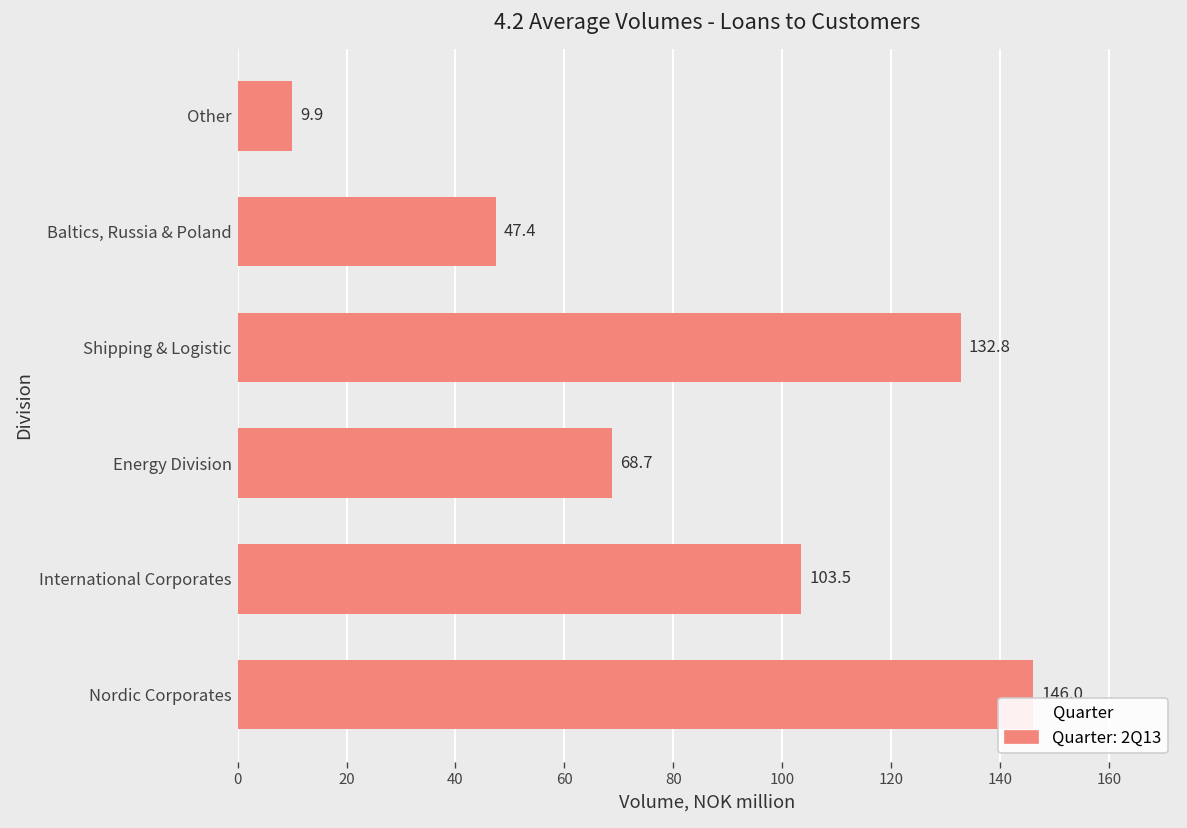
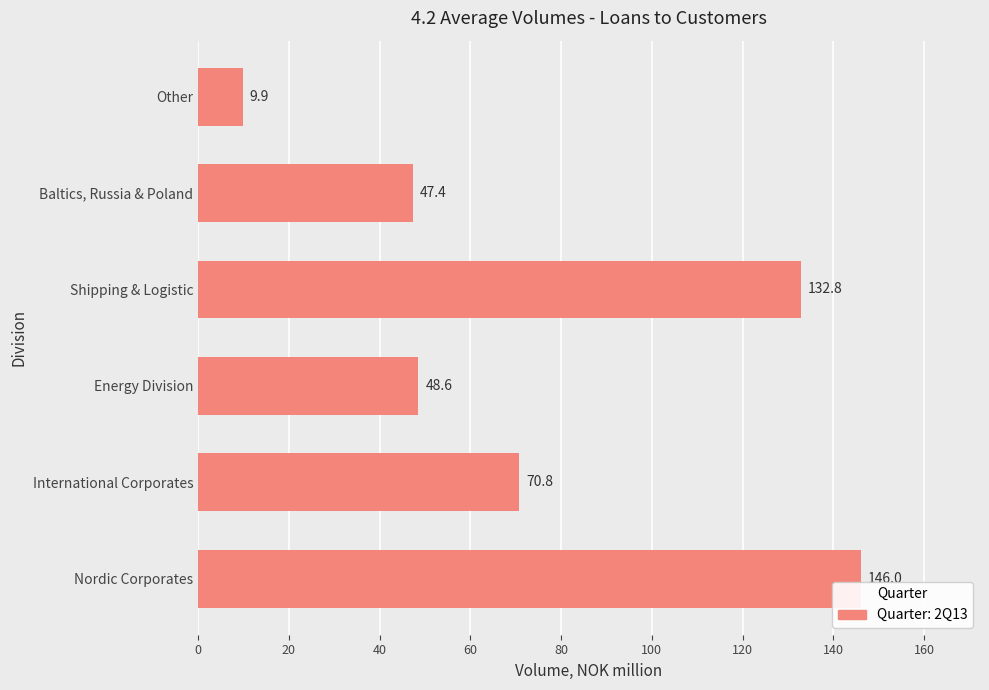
  {
    "Other": 9.9,
    "Baltics, Russia & Poland": 47.4,
    "Shipping & Logistic": 132.8,
-   "Energy Division": 68.7,
-   "International Corporates": 103.5
+   "Energy Division": 48.6,
+   "International Corporates": 70.8
  }
